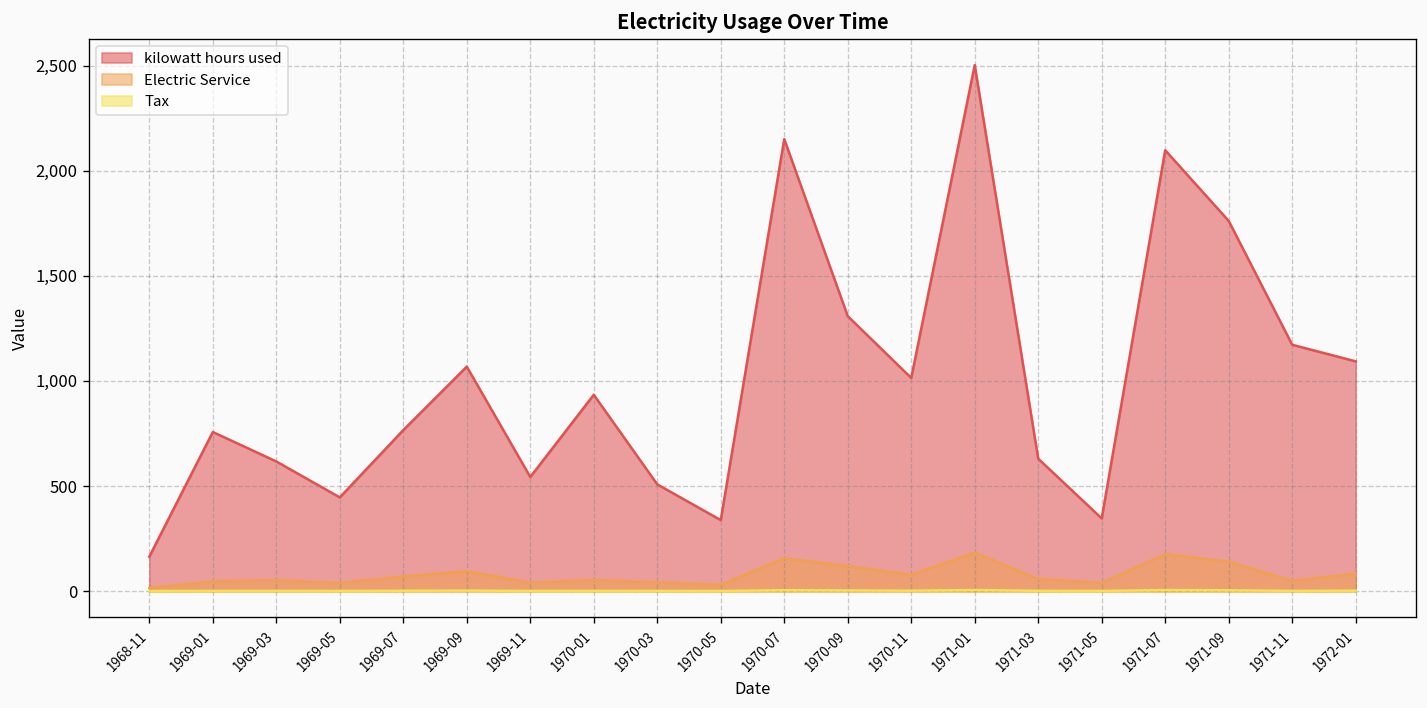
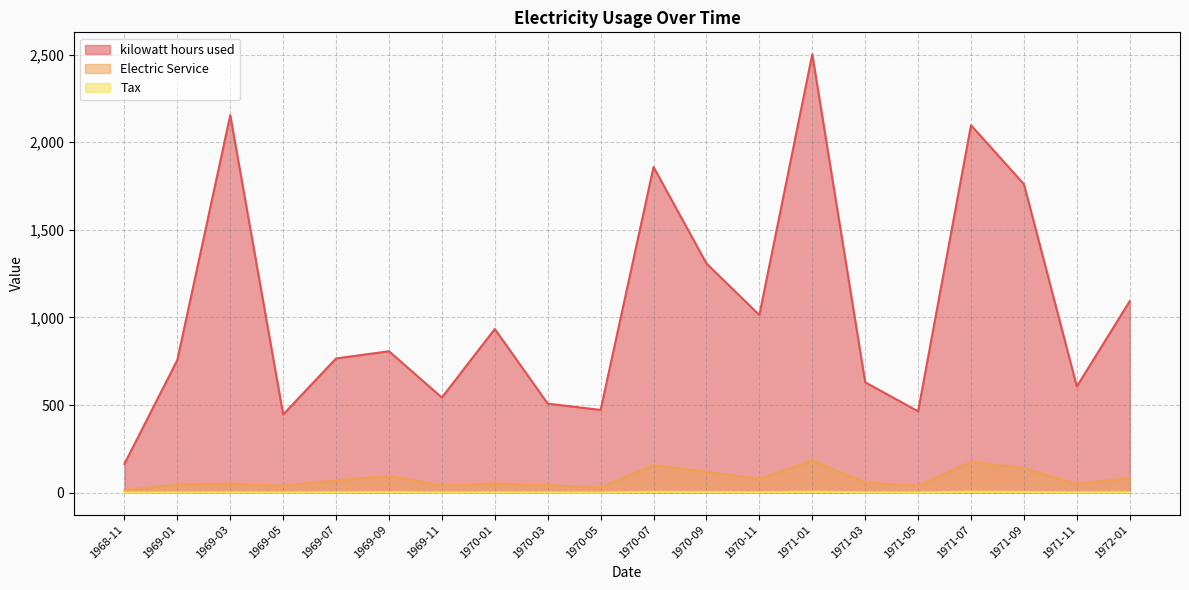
  {
    "kilowatt hours used": {
      "1968-11": "160",
      "1969-01": "760",
-     "1969-03": "620",
+     "1969-03": "2,150",
      "1969-05": "450",
      "1969-07": "770",
-     "1969-09": "1,070",
+     "1969-09": "810",
      "1969-11": "540",
      "1970-01": "930",
      "1970-03": "510",
-     "1970-05": "340",
-     "1970-07": "2,150",
+     "1970-05": "470",
+     "1970-07": "1,860",
      "1970-09": "1,310",
      "1970-11": "1,010",
      "1971-01": "2,500",
      "1971-03": "630",
-     "1971-05": "350",
+     "1971-05": "460",
      "1971-07": "2,100",
      "1971-09": "1,760",
-     "1971-11": "1,170",
+     "1971-11": "610",
      "1972-01": "1,090"
    }
  }
